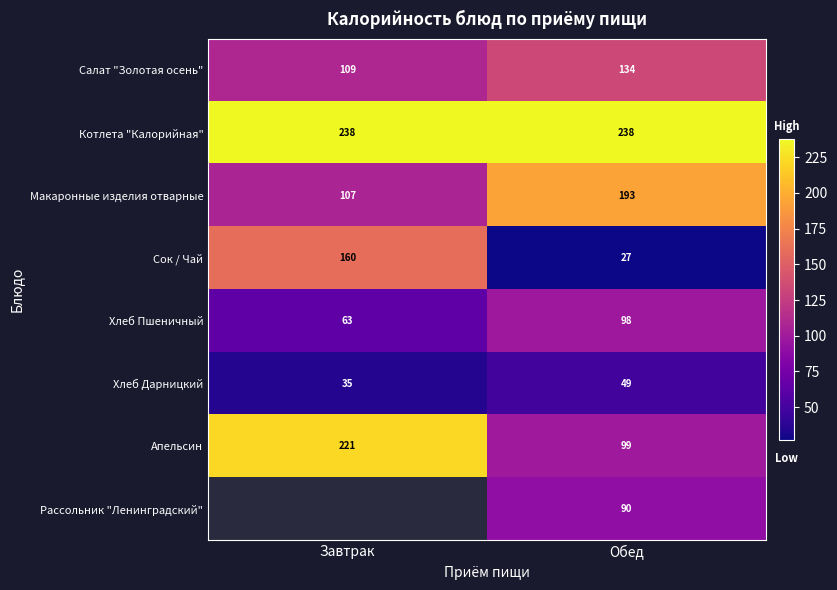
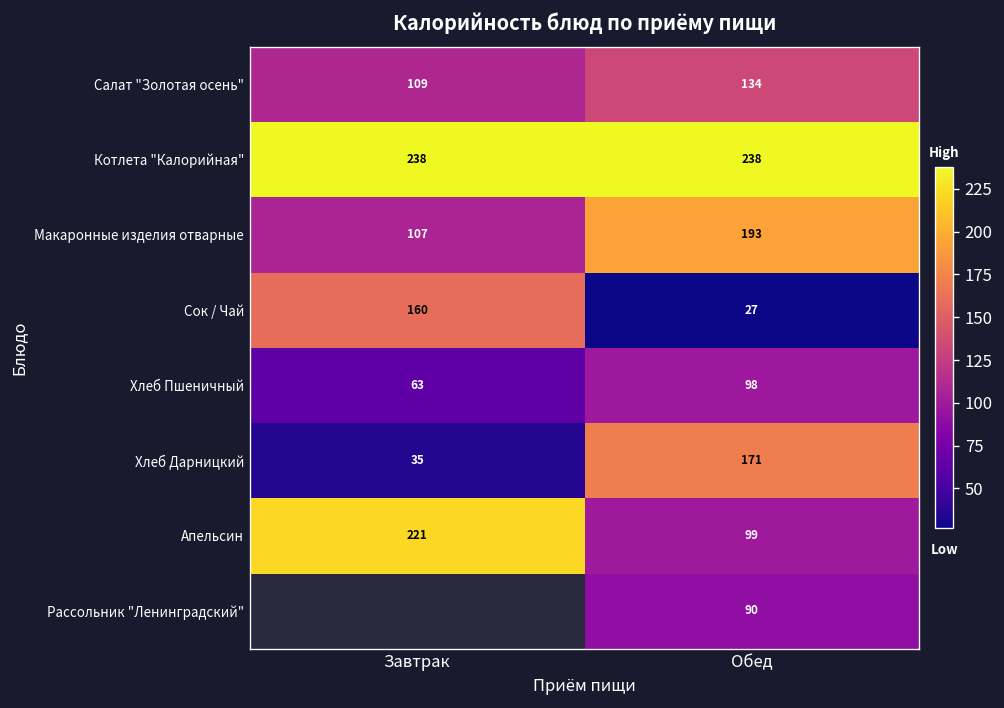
  {
    "Салат \"Золотая осень\"": {
      "Завтрак": 109,
      "Обед": 134
    },
    "Котлета \"Калорийная\"": {
      "Завтрак": 238,
      "Обед": 238
    },
    "Макаронные изделия отварные": {
      "Завтрак": 107,
      "Обед": 193
    },
    "Сок / Чай": {
      "Завтрак": 160,
      "Обед": 27
    },
    "Хлеб Пшеничный": {
      "Завтрак": 63,
      "Обед": 98
    },
    "Хлеб Дарницкий": {
      "Завтрак": 35,
-     "Обед": 49
+     "Обед": 171
    },
    "Апельсин": {
      "Завтрак": 221,
      "Обед": 99
    },
    "Рассольник \"Ленинградский\"": {
      "Обед": 90
    }
  }
